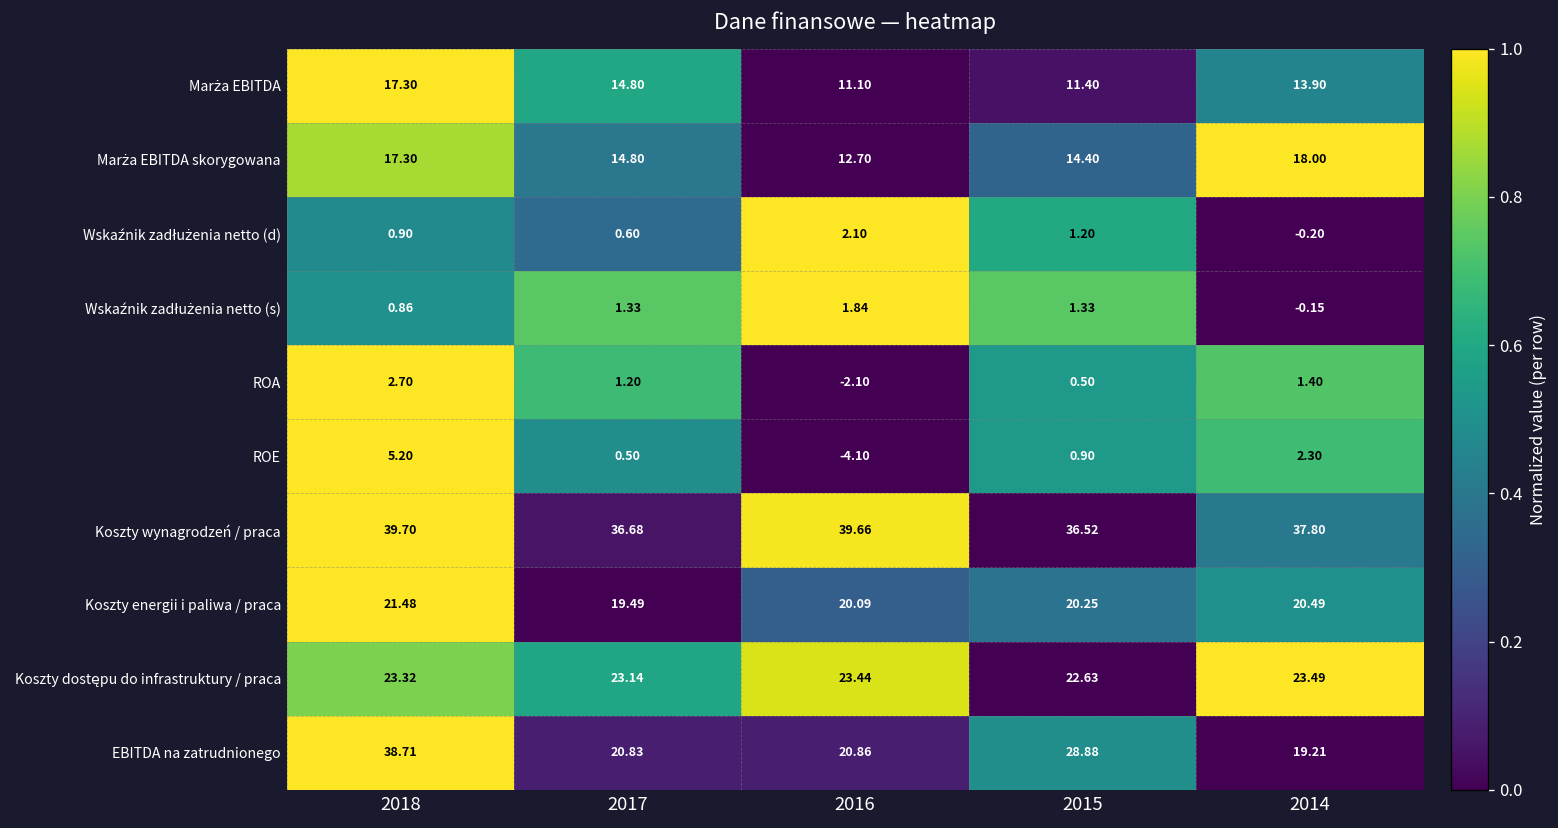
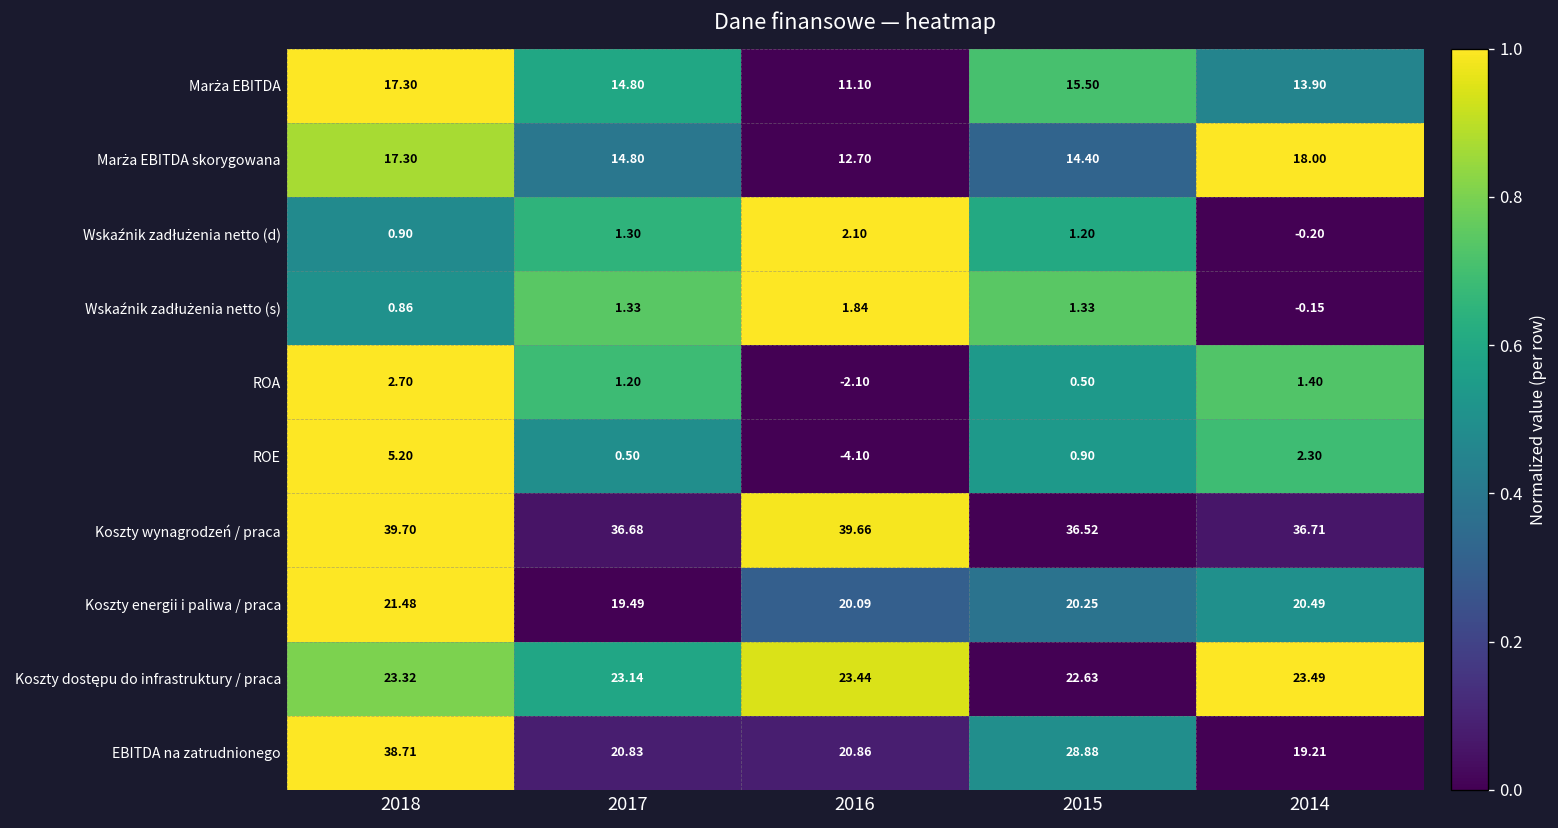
  {
    "Marża EBITDA": {
      "2018": 17.30,
      "2017": 14.80,
      "2016": 11.10,
-     "2015": 11.40,
+     "2015": 15.50,
      "2014": 13.90
    },
    "Marża EBITDA skorygowana": {
      "2018": 17.30,
      "2017": 14.80,
      "2016": 12.70,
      "2015": 14.40,
      "2014": 18.00
    },
    "Wskaźnik zadłużenia netto (d)": {
      "2018": 0.90,
-     "2017": 0.60,
+     "2017": 1.30,
      "2016": 2.10,
      "2015": 1.20,
      "2014": -0.20
    },
    "Wskaźnik zadłużenia netto (s)": {
      "2018": 0.86,
      "2017": 1.33,
      "2016": 1.84,
      "2015": 1.33,
      "2014": -0.15
    },
    "ROA": {
      "2018": 2.70,
      "2017": 1.20,
      "2016": -2.10,
      "2015": 0.50,
      "2014": 1.40
    },
    "ROE": {
      "2018": 5.20,
      "2017": 0.50,
      "2016": -4.10,
      "2015": 0.90,
      "2014": 2.30
    },
    "Koszty wynagrodzeń / praca": {
      "2018": 39.70,
      "2017": 36.68,
      "2016": 39.66,
      "2015": 36.52,
-     "2014": 37.80
+     "2014": 36.71
    },
    "Koszty energii i paliwa / praca": {
      "2018": 21.48,
      "2017": 19.49,
      "2016": 20.09,
      "2015": 20.25,
      "2014": 20.49
    },
    "Koszty dostępu do infrastruktury / praca": {
      "2018": 23.32,
      "2017": 23.14,
      "2016": 23.44,
      "2015": 22.63,
      "2014": 23.49
    },
    "EBITDA na zatrudnionego": {
      "2018": 38.71,
      "2017": 20.83,
      "2016": 20.86,
      "2015": 28.88,
      "2014": 19.21
    }
  }
